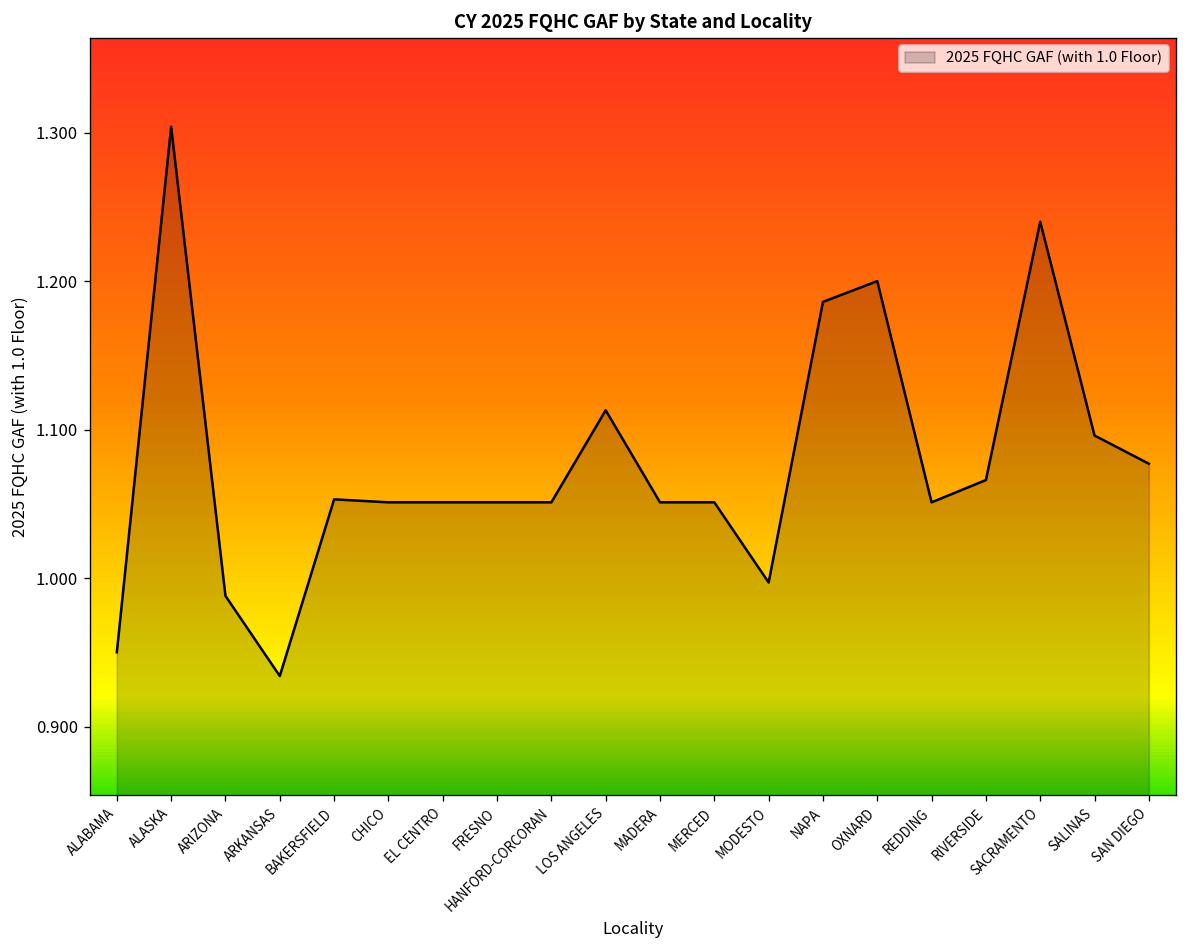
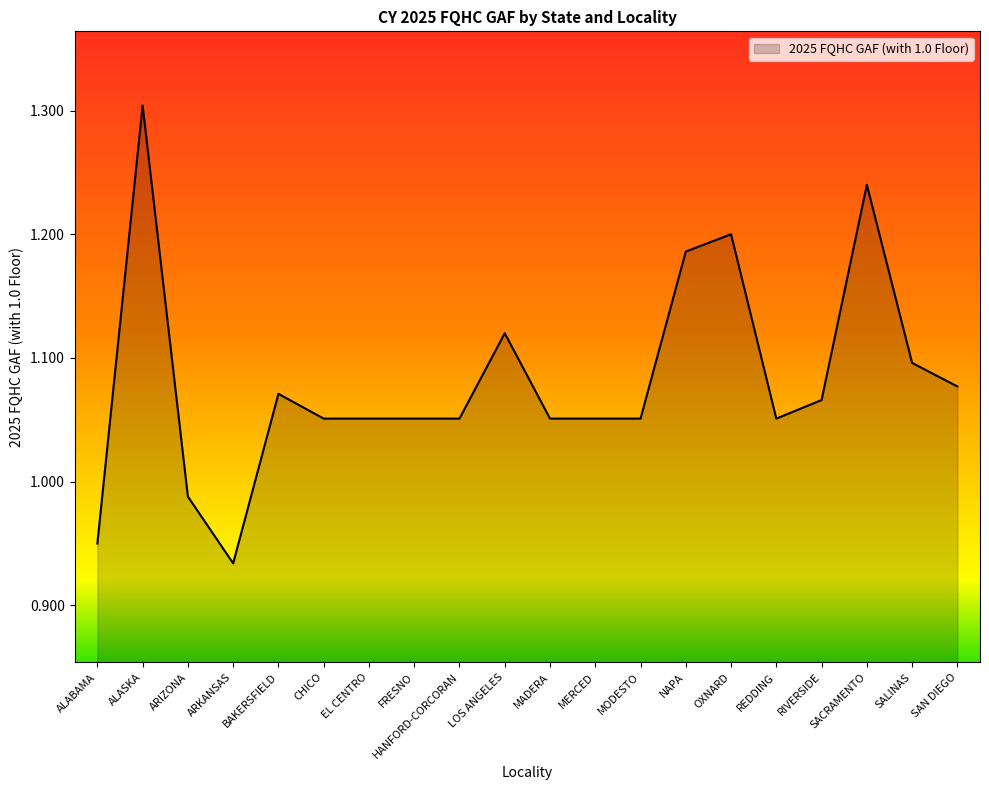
  {
    "ALABAMA": 0.950,
    "ALASKA": 1.304,
    "ARIZONA": 0.988,
    "ARKANSAS": 0.934,
-   "BAKERSFIELD": 1.053,
+   "BAKERSFIELD": 1.071,
    "CHICO": 1.051,
    "EL CENTRO": 1.051,
    "FRESNO": 1.051,
    "HANFORD-CORCORAN": 1.051,
-   "LOS ANGELES": 1.113,
+   "LOS ANGELES": 1.120,
    "MADERA": 1.051,
    "MERCED": 1.051,
-   "MODESTO": 0.997,
+   "MODESTO": 1.051,
    "NAPA": 1.186,
    "OXNARD": 1.200,
    "REDDING": 1.051,
    "RIVERSIDE": 1.066,
    "SACRAMENTO": 1.240,
    "SALINAS": 1.096,
    "SAN DIEGO": 1.077
  }
